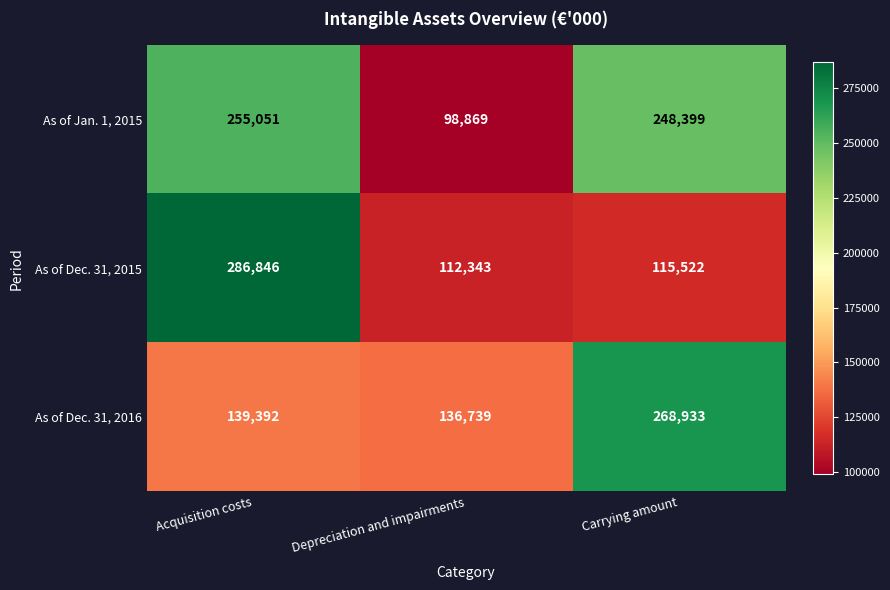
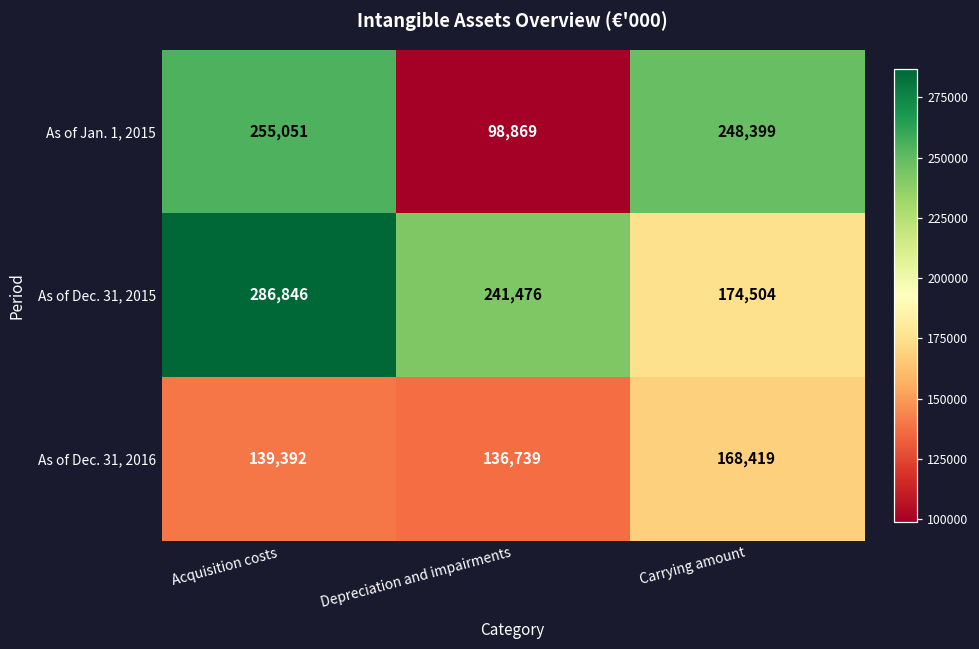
  {
    "As of Jan. 1, 2015": {
      "Acquisition costs": "255,051",
      "Depreciation and impairments": "98,869",
      "Carrying amount": "248,399"
    },
    "As of Dec. 31, 2015": {
      "Acquisition costs": "286,846",
-     "Depreciation and impairments": "112,343",
-     "Carrying amount": "115,522"
+     "Depreciation and impairments": "241,476",
+     "Carrying amount": "174,504"
    },
    "As of Dec. 31, 2016": {
      "Acquisition costs": "139,392",
      "Depreciation and impairments": "136,739",
-     "Carrying amount": "268,933"
+     "Carrying amount": "168,419"
    }
  }
